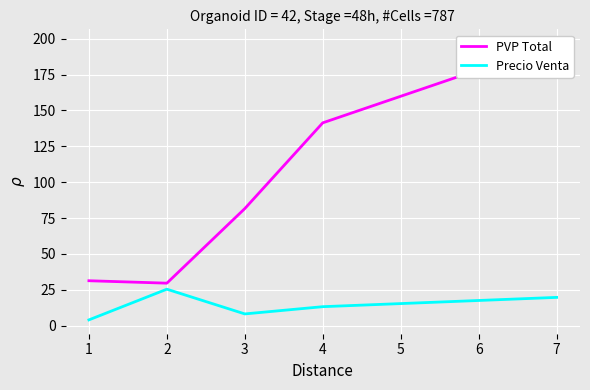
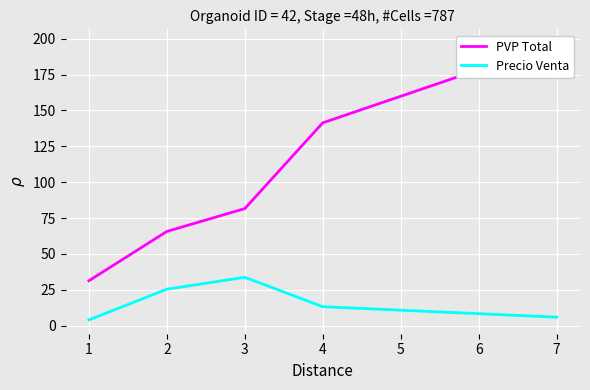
  {
    "PVP Total": {
      "1": 31,
-     "2": 30,
+     "2": 66,
      "3": 82,
      "4": 141
    },
    "Precio Venta": {
      "1": 4,
      "2": 25,
-     "3": 8,
+     "3": 34,
      "4": 13,
-     "7": 20
+     "7": 6
    }
  }
